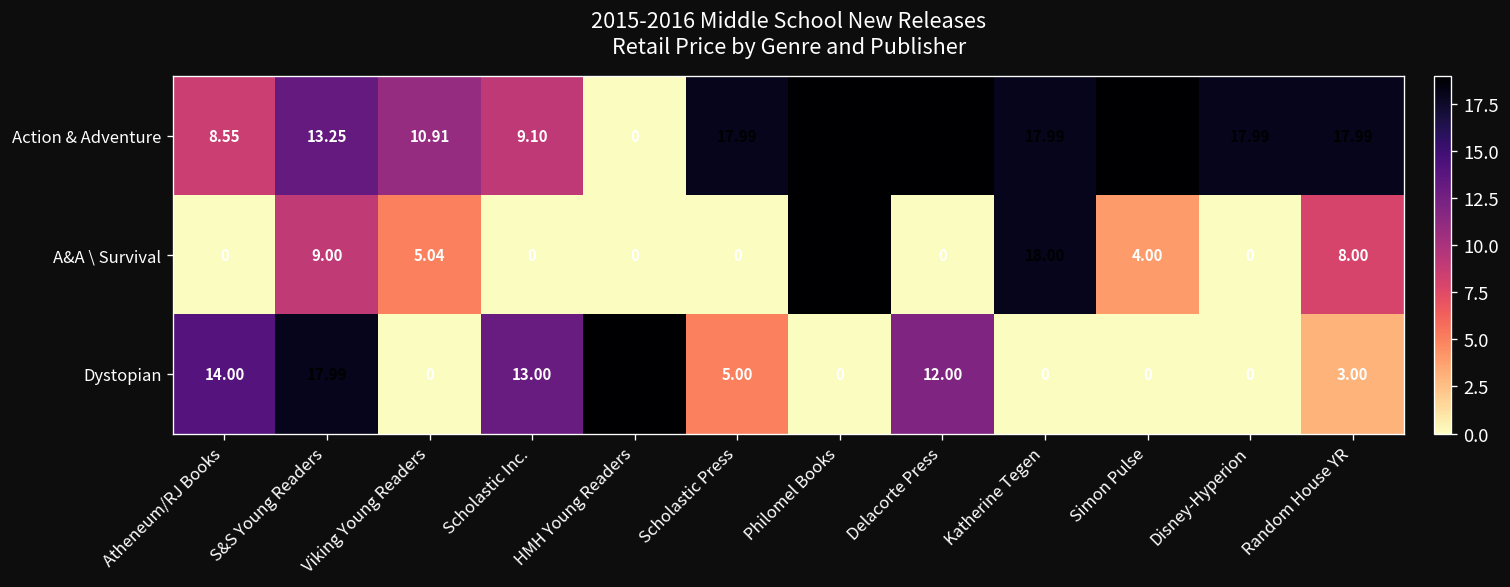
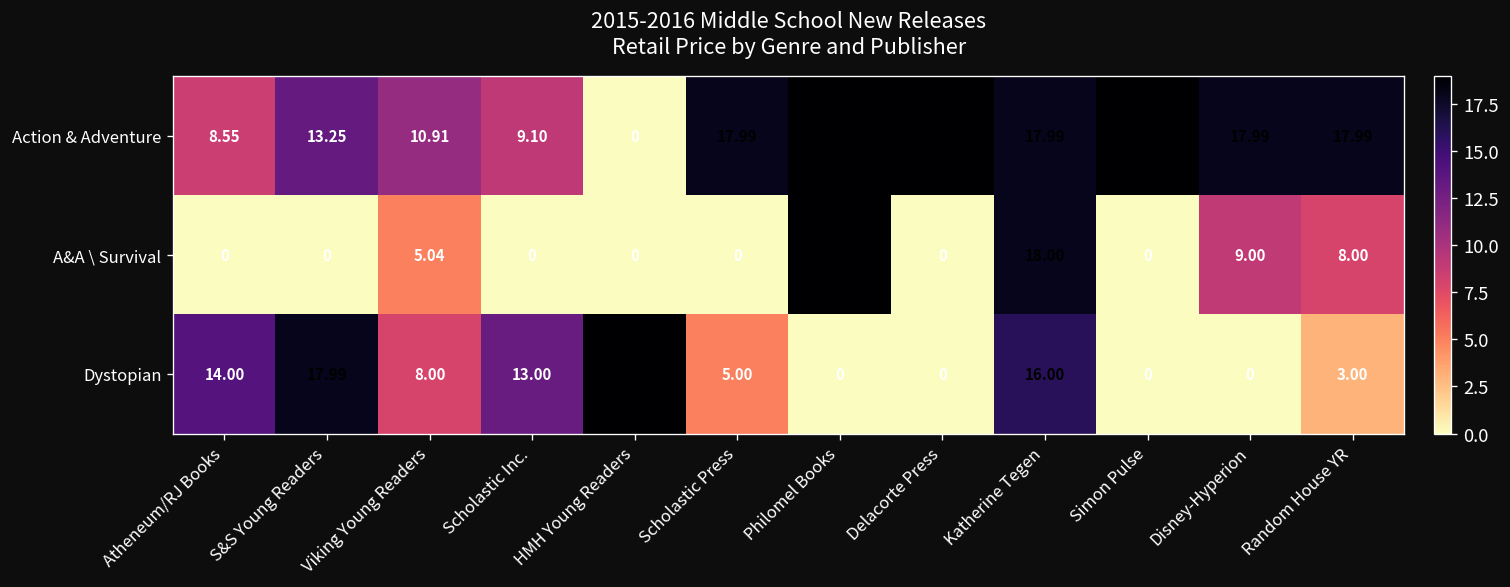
  {
    "Action & Adventure": {
      "Atheneum/RJ Books": 8.55,
      "S&S Young Readers": 13.25,
      "Viking Young Readers": 10.91,
      "Scholastic Inc.": 9.10,
      "HMH Young Readers": 0
    },
    "A&A \\ Survival": {
      "Atheneum/RJ Books": 0,
-     "S&S Young Readers": 9.00,
+     "S&S Young Readers": 0,
      "Viking Young Readers": 5.04,
      "Scholastic Inc.": 0,
      "HMH Young Readers": 0,
      "Scholastic Press": 0,
      "Delacorte Press": 0,
-     "Simon Pulse": 4.00,
-     "Disney-Hyperion": 0,
+     "Simon Pulse": 0,
+     "Disney-Hyperion": 9.00,
      "Random House YR": 8.00
    },
    "Dystopian": {
      "Atheneum/RJ Books": 14.00,
-     "Viking Young Readers": 0,
+     "Viking Young Readers": 8.00,
      "Scholastic Inc.": 13.00,
      "Scholastic Press": 5.00,
      "Philomel Books": 0,
-     "Delacorte Press": 12.00,
-     "Katherine Tegen": 0,
+     "Delacorte Press": 0,
+     "Katherine Tegen": 16.00,
      "Simon Pulse": 0,
      "Disney-Hyperion": 0,
      "Random House YR": 3.00
    }
  }
